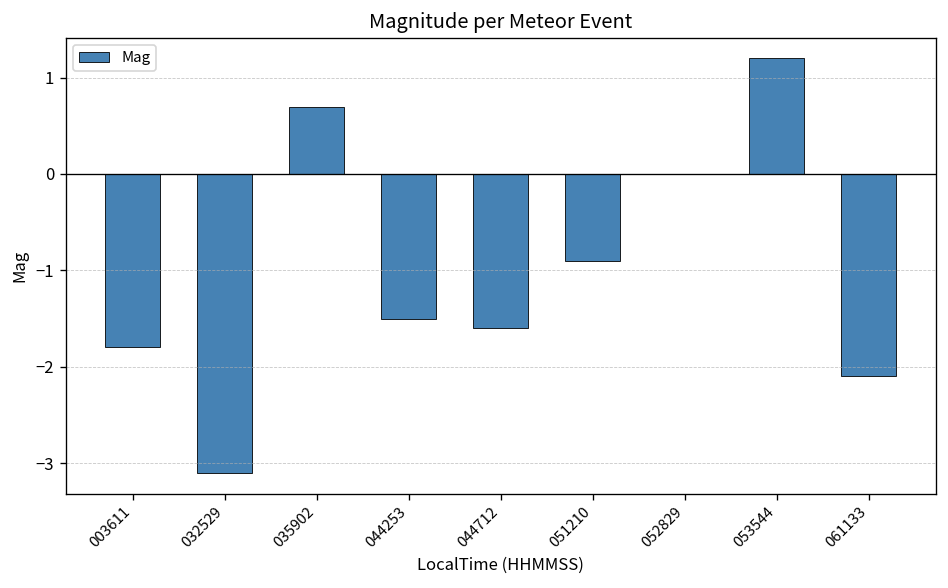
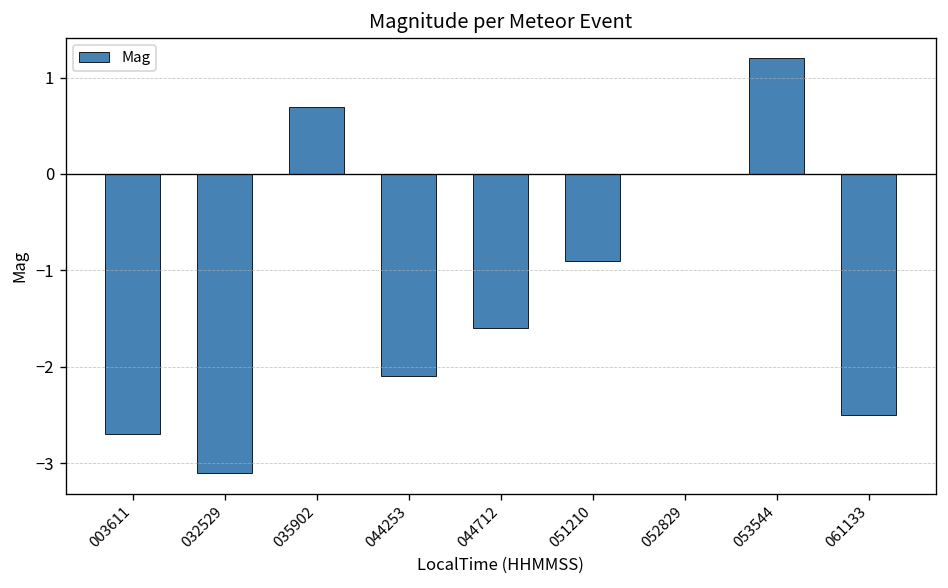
  {
-   "003611": -1.8,
+   "003611": -2.7,
    "032529": -3.1,
    "035902": 0.7,
-   "044253": -1.5,
+   "044253": -2.1,
    "044712": -1.6,
    "051210": -0.9,
    "052829": 0.0,
    "053544": 1.2,
-   "061133": -2.1
+   "061133": -2.5
  }
